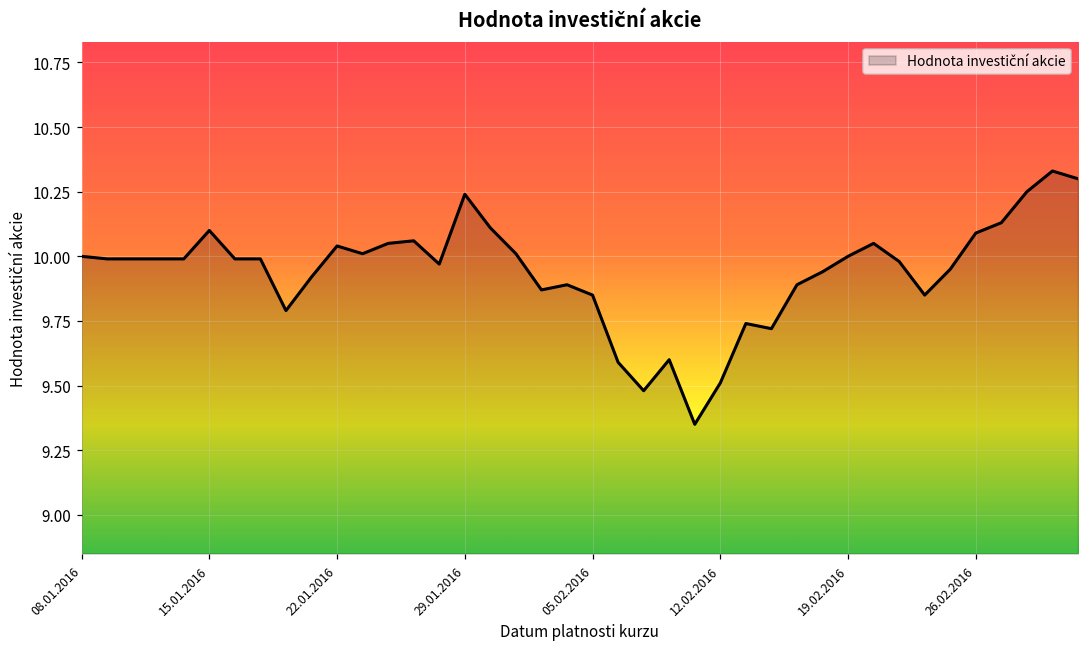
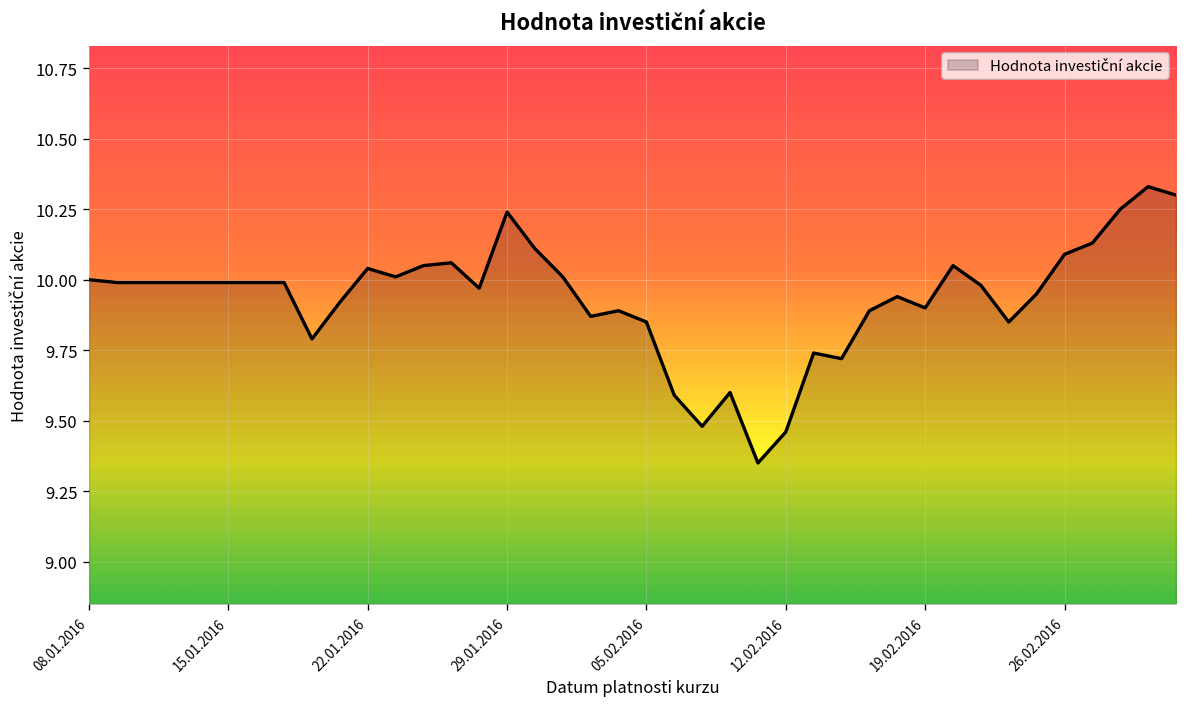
  {
    "08.01.2016": 10.00,
-   "15.01.2016": 10.10,
+   "15.01.2016": 9.99,
    "22.01.2016": 10.04,
    "29.01.2016": 10.24,
    "05.02.2016": 9.85,
-   "12.02.2016": 9.51,
-   "19.02.2016": 10.0,
+   "12.02.2016": 9.46,
+   "19.02.2016": 9.9,
    "26.02.2016": 10.09
  }
